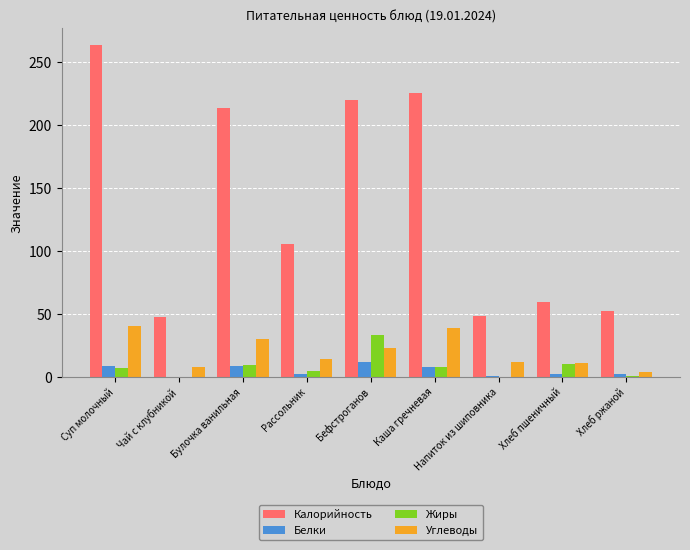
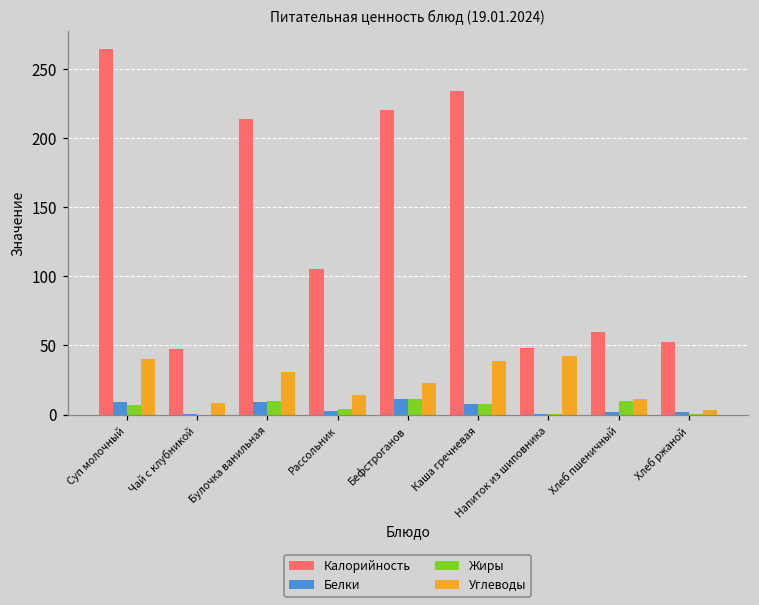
  {
    "Калорийность": {
      "Суп молочный": 264,
      "Чай с клубникой": 47,
      "Булочка ванильная": 214,
      "Рассольник": 105,
      "Бефстроганов": 220,
-     "Каша гречневая": 226,
+     "Каша гречневая": 234,
      "Напиток из шиповника": 48,
      "Хлеб пшеничный": 60,
      "Хлеб ржаной": 52
    },
    "Белки": {
      "Суп молочный": 9,
      "Булочка ванильная": 9,
      "Рассольник": 2,
      "Бефстроганов": 12,
      "Каша гречневая": 8
    },
    "Жиры": {
      "Суп молочный": 7,
      "Булочка ванильная": 10,
      "Рассольник": 4,
-     "Бефстроганов": 33,
+     "Бефстроганов": 11,
      "Каша гречневая": 8,
      "Хлеб пшеничный": 10
    },
    "Углеводы": {
      "Суп молочный": 40,
      "Чай с клубникой": 8,
      "Булочка ванильная": 30,
      "Рассольник": 14,
      "Бефстроганов": 23,
      "Каша гречневая": 39,
-     "Напиток из шиповника": 11,
+     "Напиток из шиповника": 42,
      "Хлеб пшеничный": 11,
      "Хлеб ржаной": 4
    }
  }
